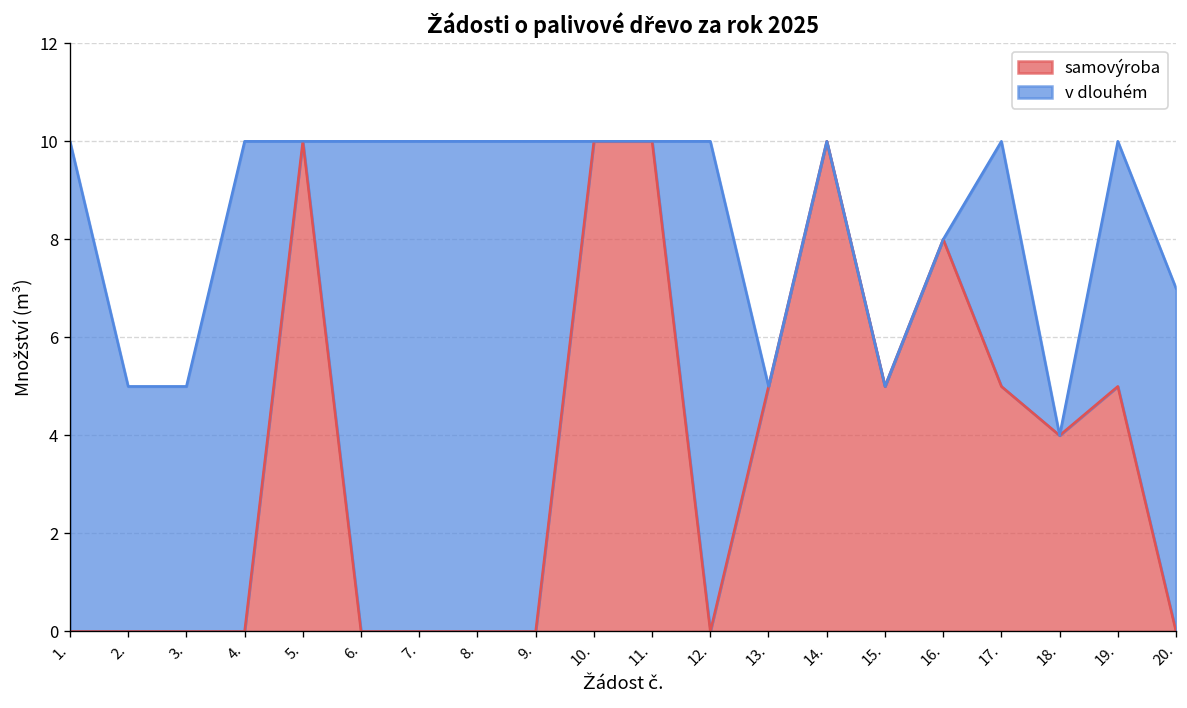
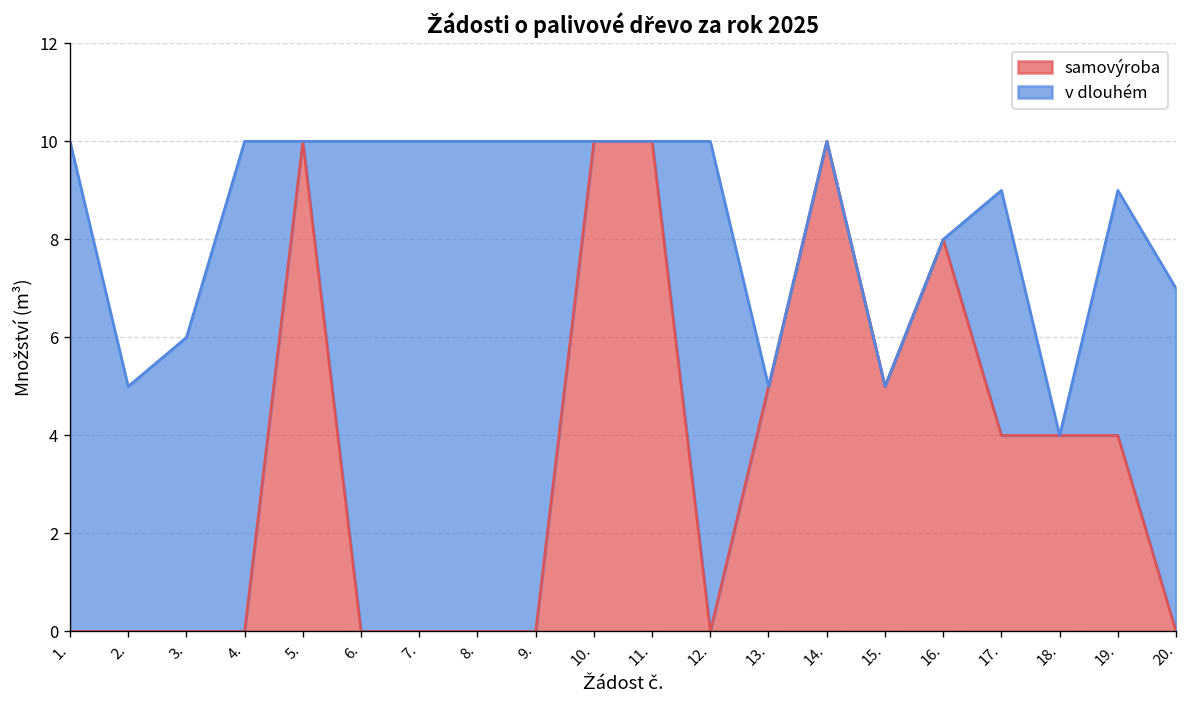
  {
    "samovýroba": {
      "1.": 0,
      "2.": 0,
      "3.": 0,
      "4.": 0,
      "6.": 0,
      "7.": 0,
      "8.": 0,
      "9.": 0,
      "12.": 0,
-     "17.": 5,
-     "19.": 5,
+     "17.": 4,
+     "19.": 4,
      "20.": 0
    },
    "v dlouhém": {
      "1.": 10,
      "2.": 5,
-     "3.": 5,
+     "3.": 6,
      "4.": 10,
      "6.": 10,
      "7.": 10,
      "8.": 10,
      "9.": 10,
      "12.": 10,
      "17.": 5,
      "19.": 5,
      "20.": 7
    }
  }
